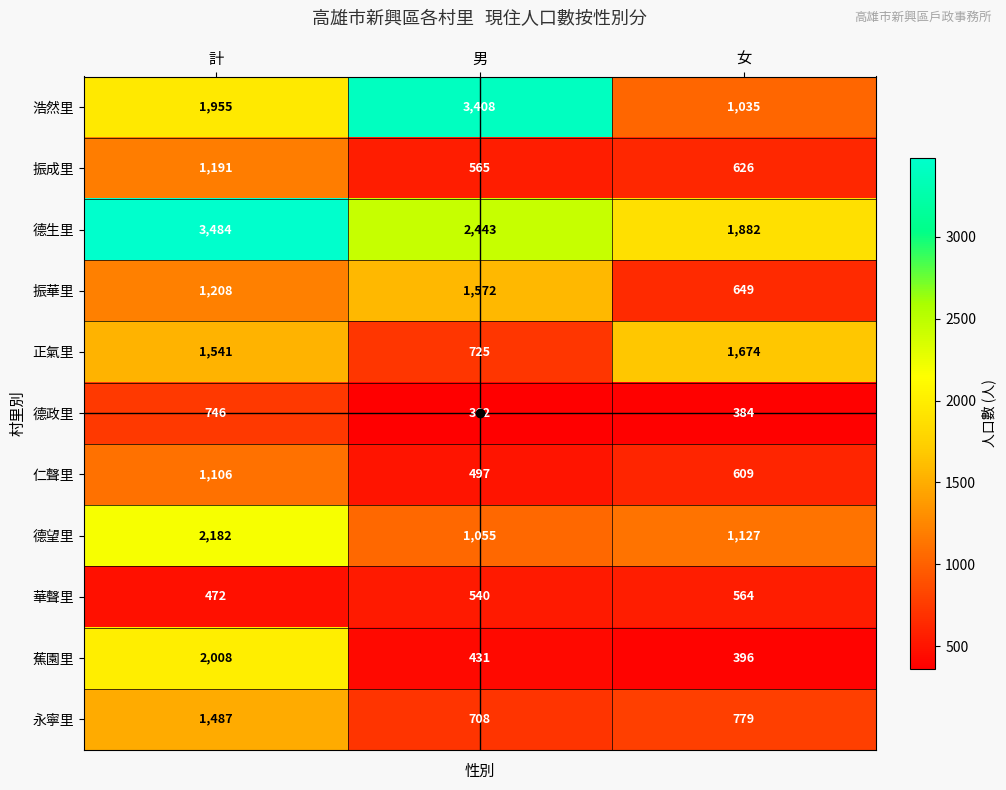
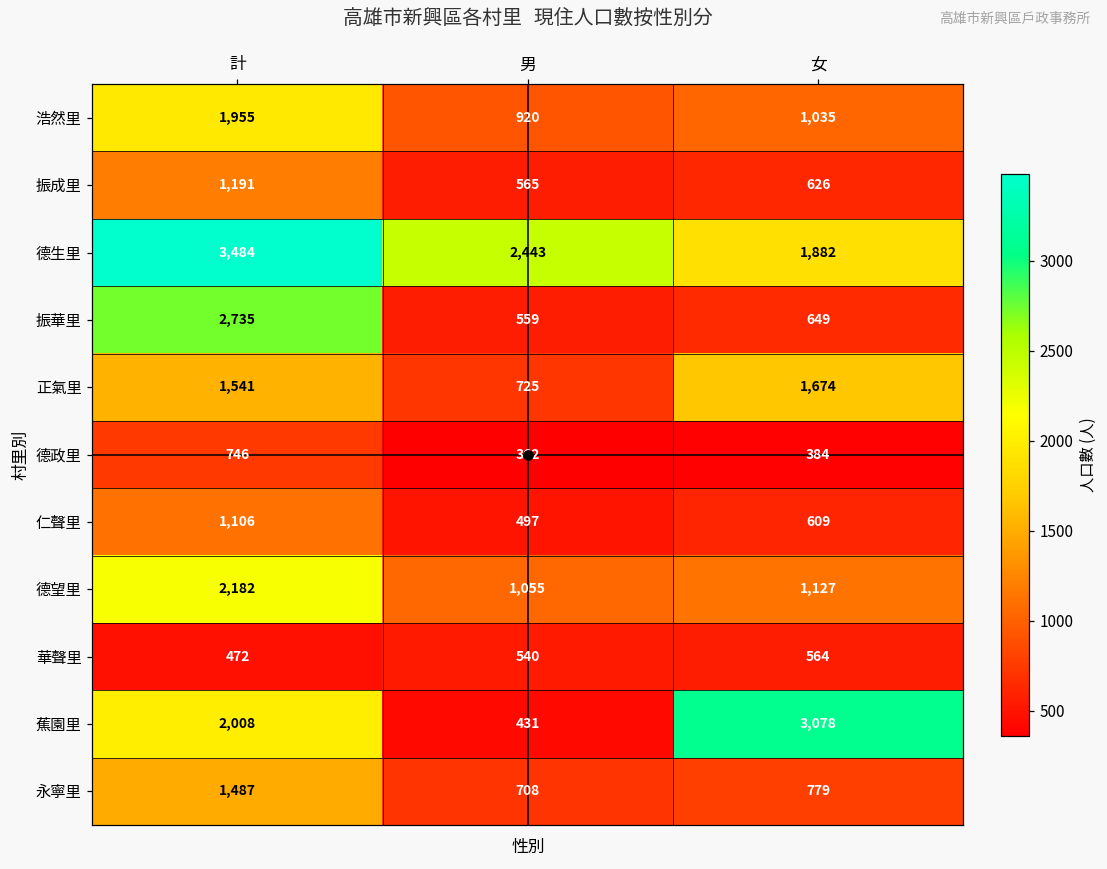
  {
    "浩然里": {
      "計": "1,955",
-     "男": "3,408",
+     "男": "920",
      "女": "1,035"
    },
    "振成里": {
      "計": "1,191",
      "男": "565",
      "女": "626"
    },
    "德生里": {
      "計": "3,484",
      "男": "2,443",
      "女": "1,882"
    },
    "振華里": {
-     "計": "1,208",
-     "男": "1,572",
+     "計": "2,735",
+     "男": "559",
      "女": "649"
    },
    "正氣里": {
      "計": "1,541",
      "男": "725",
      "女": "1,674"
    },
    "德政里": {
      "計": "746",
      "女": "384"
    },
    "仁聲里": {
      "計": "1,106",
      "男": "497",
      "女": "609"
    },
    "德望里": {
      "計": "2,182",
      "男": "1,055",
      "女": "1,127"
    },
    "華聲里": {
      "計": "472",
      "男": "540",
      "女": "564"
    },
    "蕉園里": {
      "計": "2,008",
      "男": "431",
-     "女": "396"
+     "女": "3,078"
    },
    "永寧里": {
      "計": "1,487",
      "男": "708",
      "女": "779"
    }
  }
